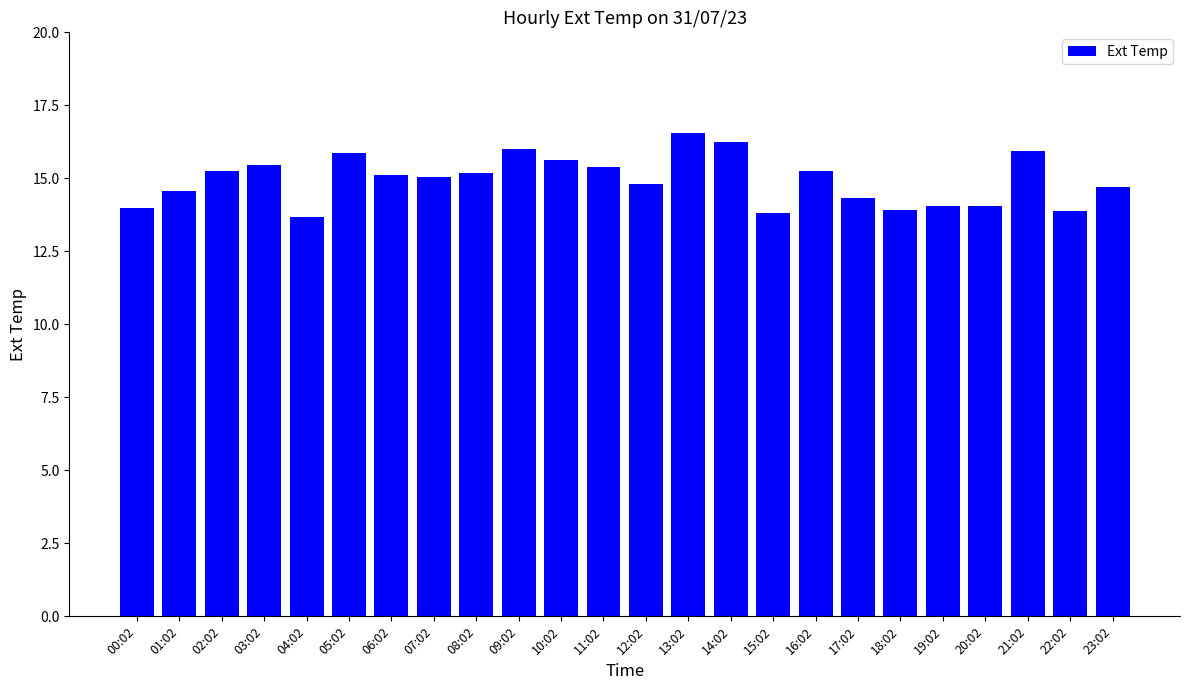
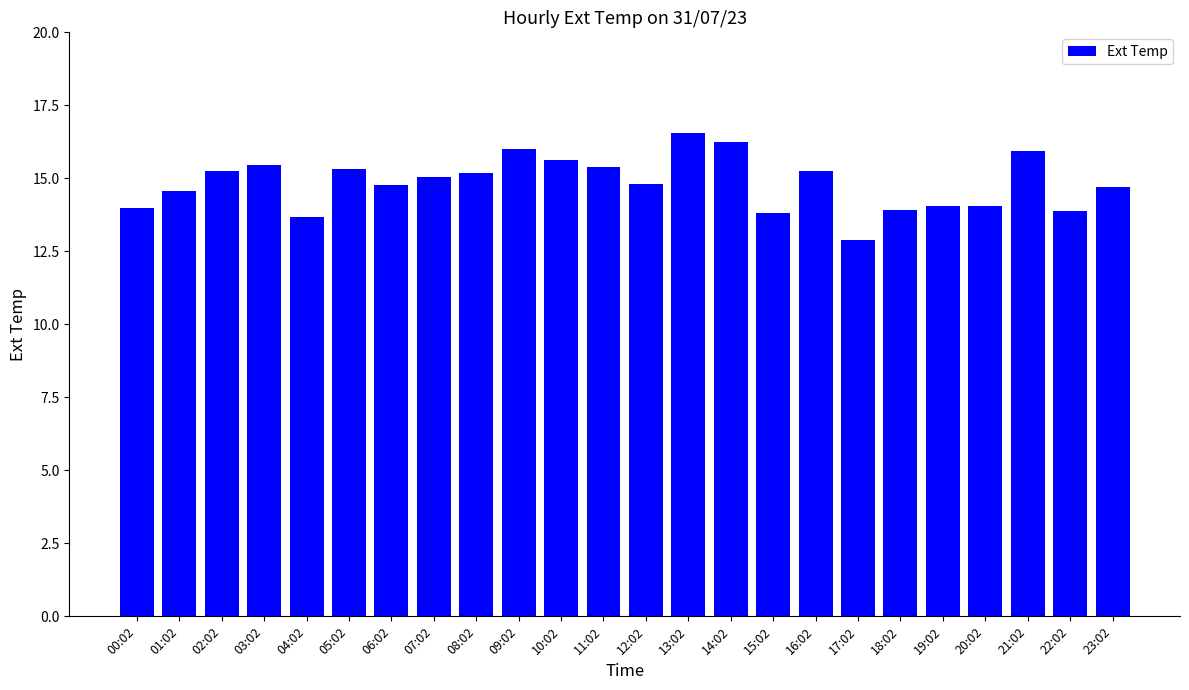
  {
    "00:02": 14.0,
    "01:02": 14.6,
    "02:02": 15.3,
    "03:02": 15.4,
    "04:02": 13.7,
-   "05:02": 15.9,
-   "06:02": 15.1,
+   "05:02": 15.3,
+   "06:02": 14.8,
    "07:02": 15.1,
    "08:02": 15.2,
    "09:02": 16.0,
    "10:02": 15.6,
    "11:02": 15.4,
    "12:02": 14.8,
    "13:02": 16.6,
    "14:02": 16.2,
    "15:02": 13.8,
    "16:02": 15.3,
-   "17:02": 14.3,
+   "17:02": 12.9,
    "18:02": 13.9,
    "19:02": 14.1,
    "20:02": 14.1,
    "21:02": 16.0,
    "22:02": 13.9,
    "23:02": 14.7
  }
